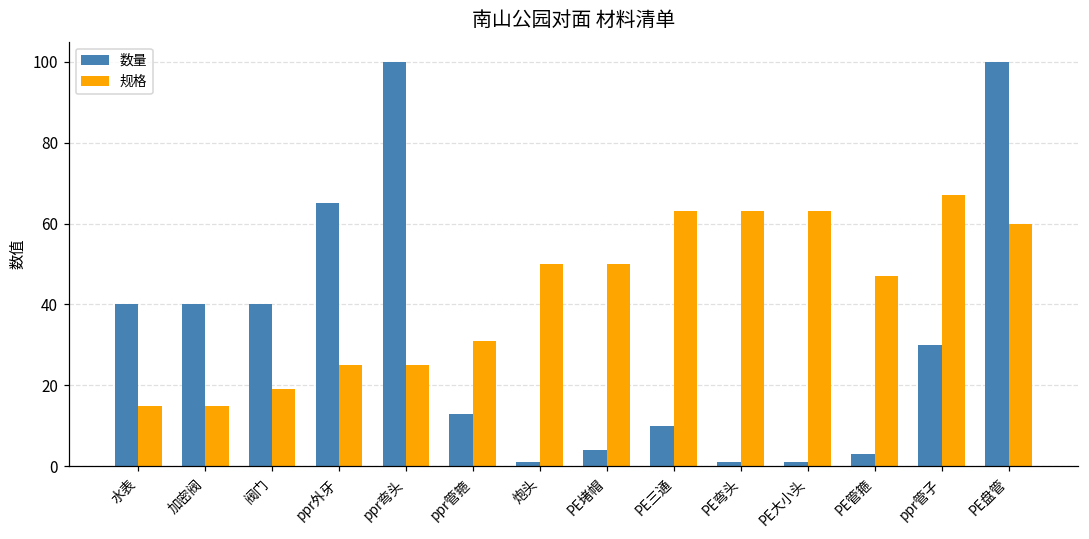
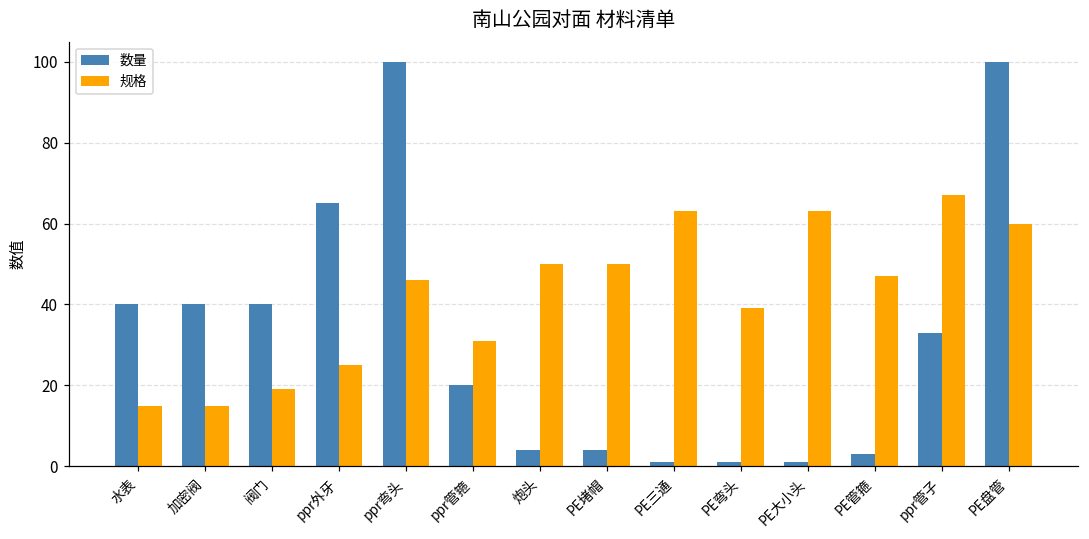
  {
    "数量": {
      "水表": 40,
      "加密阀": 40,
      "阀门": 40,
      "ppr外牙": 65,
      "ppr弯头": 100,
-     "ppr管箍": 13,
-     "炮头": 1,
+     "ppr管箍": 20,
+     "炮头": 4,
      "PE堵帽": 4,
-     "PE三通": 10,
+     "PE三通": 1,
      "PE弯头": 1,
      "PE大小头": 1,
      "PE管箍": 3,
-     "ppr管子": 30,
+     "ppr管子": 33,
      "PE盘管": 100
    },
    "规格": {
      "水表": 15,
      "加密阀": 15,
      "阀门": 19,
      "ppr外牙": 25,
-     "ppr弯头": 25,
+     "ppr弯头": 46,
      "ppr管箍": 31,
      "炮头": 50,
      "PE堵帽": 50,
      "PE三通": 63,
-     "PE弯头": 63,
+     "PE弯头": 39,
      "PE大小头": 63,
      "PE管箍": 47,
      "ppr管子": 67,
      "PE盘管": 60
    }
  }
